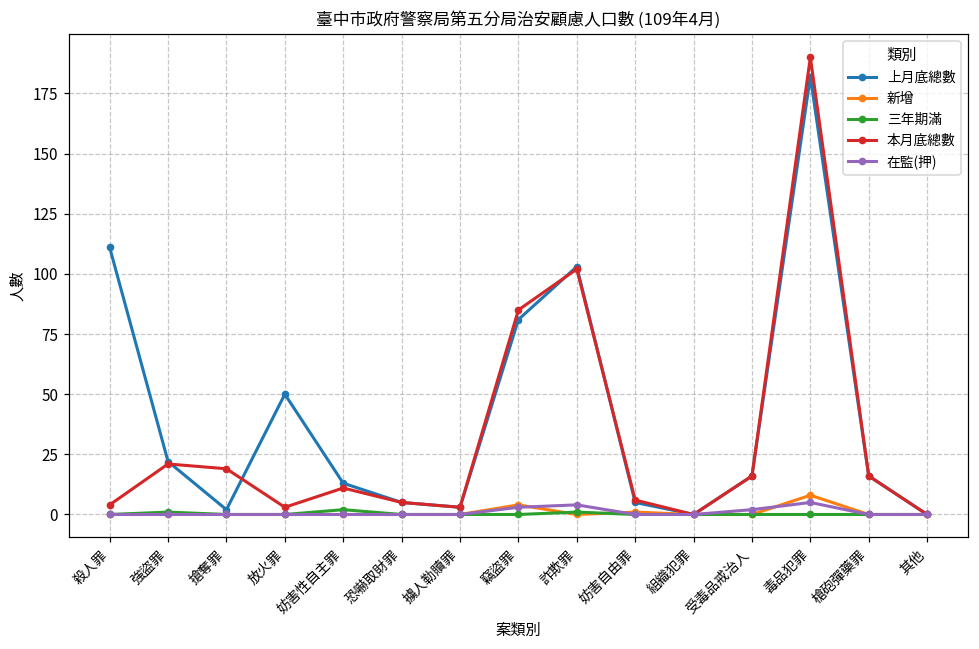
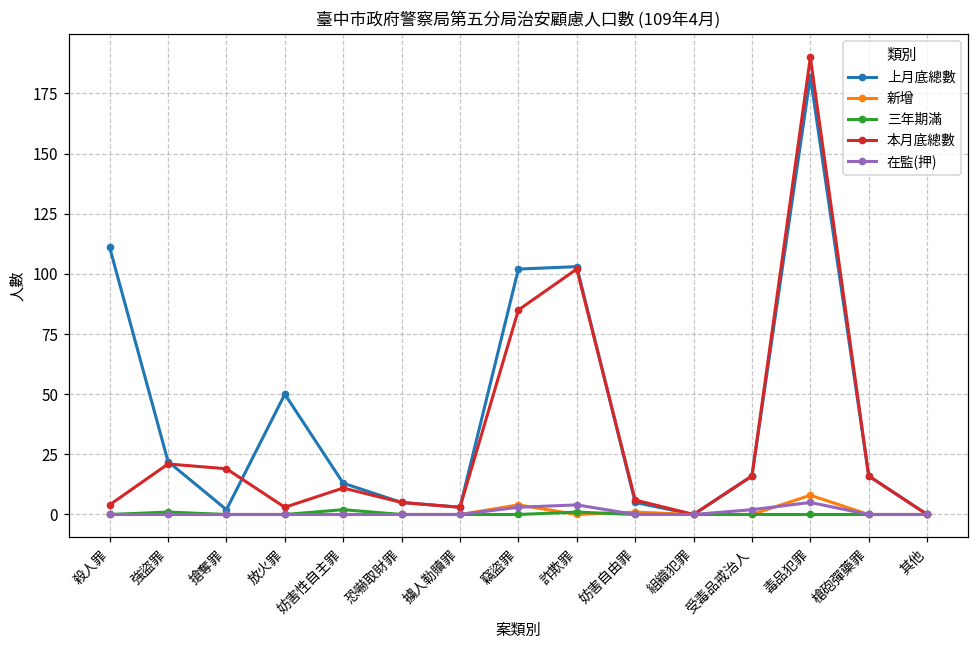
  {
    "上月底總數": {
      "殺人罪": 111,
      "搶奪罪": 2,
      "放火罪": 50,
      "妨害性自主罪": 13,
-     "竊盜罪": 81,
+     "竊盜罪": 102,
      "毒品犯罪": 182
    },
    "新增": {
      "毒品犯罪": 8
    },
    "三年期滿": {
      "妨害性自主罪": 2,
      "竊盜罪": 0,
      "毒品犯罪": 0
    },
    "本月底總數": {
      "殺人罪": 4,
      "搶奪罪": 19,
      "放火罪": 3,
      "妨害性自主罪": 11,
      "竊盜罪": 85,
      "毒品犯罪": 190
    },
    "在監(押)": {
      "詐欺罪": 4,
      "受毒品戒治人": 2,
      "毒品犯罪": 5
    }
  }
